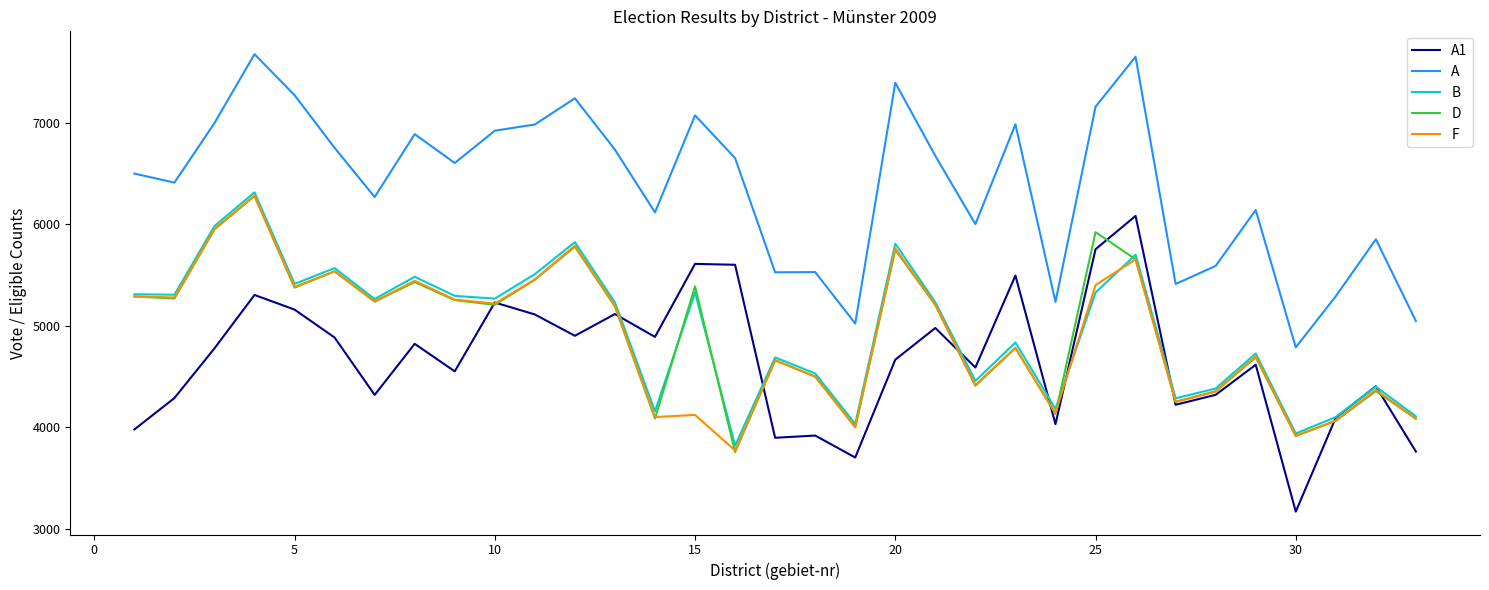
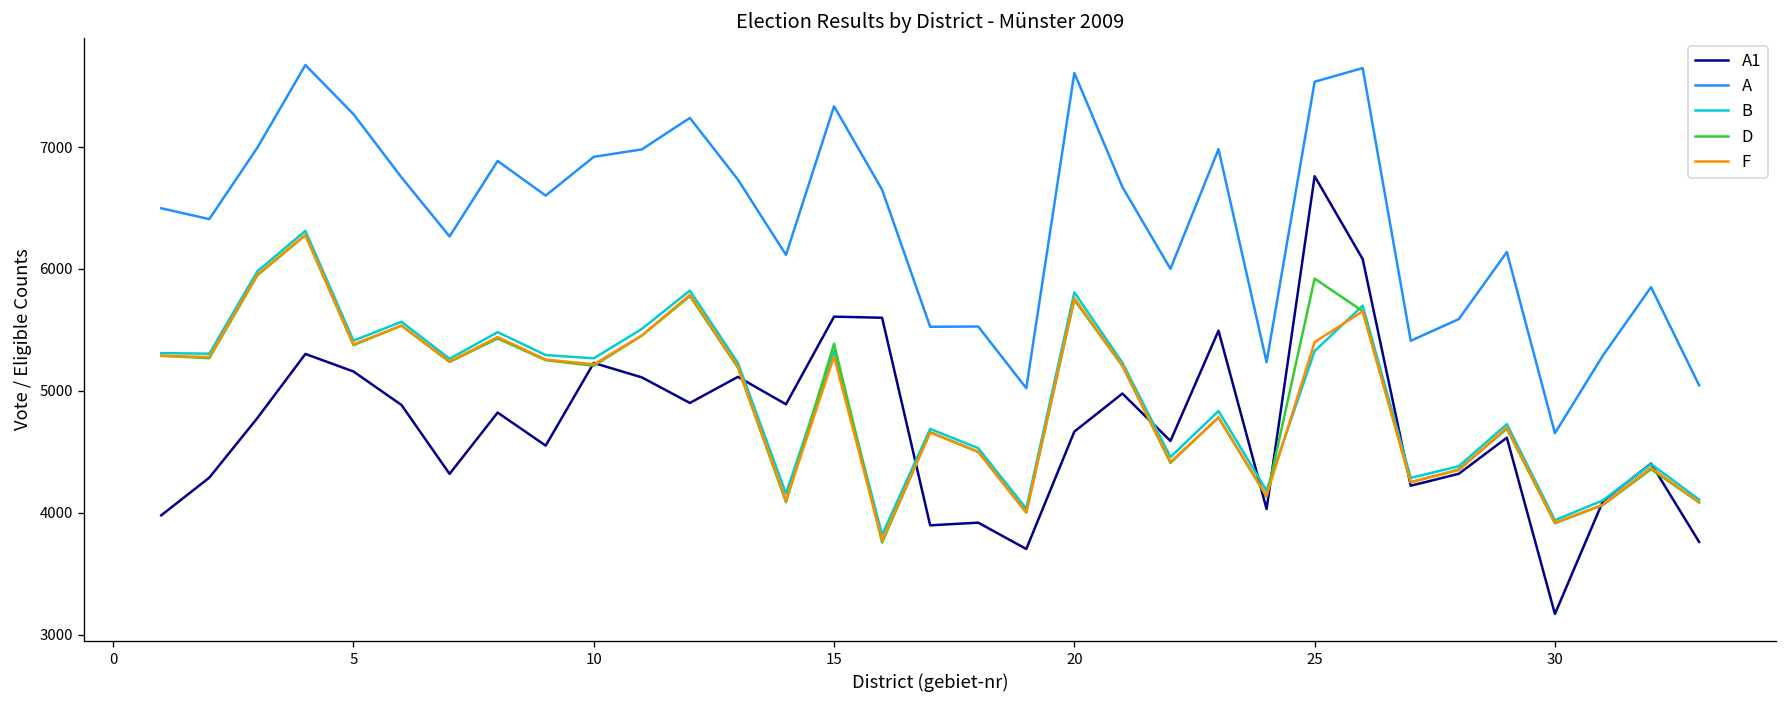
  {
    "A1": {
      "5": 5160,
      "15": 5610,
      "20": 4670,
-     "25": 5750,
+     "25": 6760,
      "30": 3170
    },
    "A": {
      "5": 7270,
      "10": 6920,
-     "15": 7070,
-     "20": 7390,
-     "25": 7160,
-     "30": 4790
+     "15": 7340,
+     "20": 7610,
+     "25": 7540,
+     "30": 4650
    },
    "B": {
      "5": 5410,
      "10": 5270,
      "15": 5330,
      "20": 5810,
      "25": 5330
    },
    "D": {
      "15": 5390,
      "25": 5920
    },
    "F": {
-     "15": 4120,
+     "15": 5280,
      "25": 5400
    }
  }
